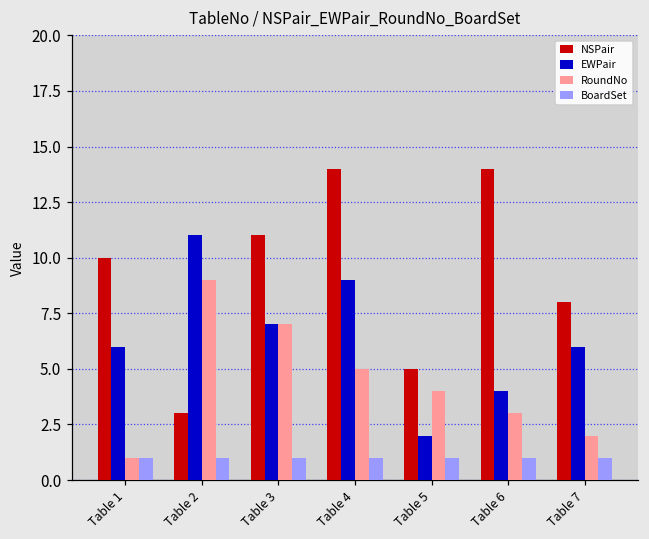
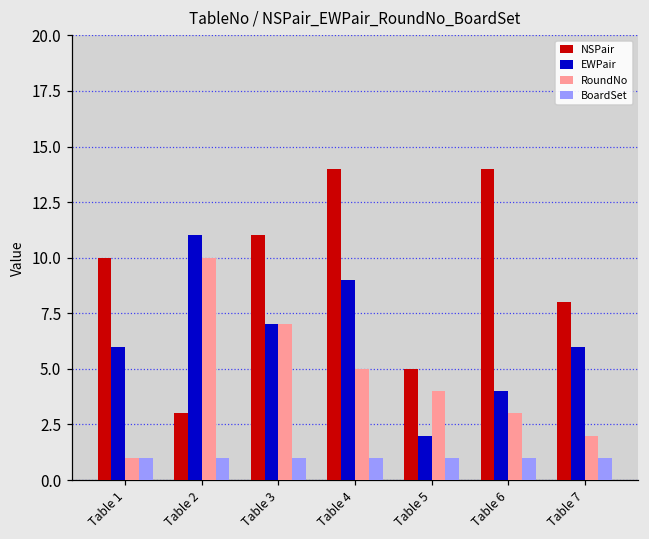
  {
    "NSPair": {
      "Table 1": 10,
      "Table 2": 3,
      "Table 3": 11,
      "Table 4": 14,
      "Table 5": 5,
      "Table 6": 14,
      "Table 7": 8
    },
    "EWPair": {
      "Table 1": 6,
      "Table 2": 11,
      "Table 3": 7,
      "Table 4": 9,
      "Table 5": 2,
      "Table 6": 4,
      "Table 7": 6
    },
    "RoundNo": {
      "Table 1": 1,
-     "Table 2": 9,
+     "Table 2": 10,
      "Table 3": 7,
      "Table 4": 5,
      "Table 5": 4,
      "Table 6": 3,
      "Table 7": 2
    },
    "BoardSet": {
      "Table 1": 1,
      "Table 2": 1,
      "Table 3": 1,
      "Table 4": 1,
      "Table 5": 1,
      "Table 6": 1,
      "Table 7": 1
    }
  }
